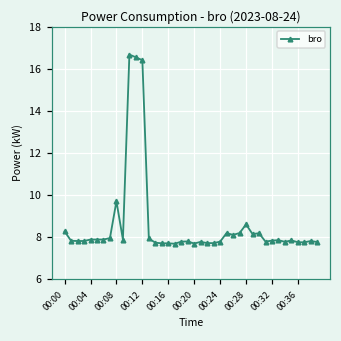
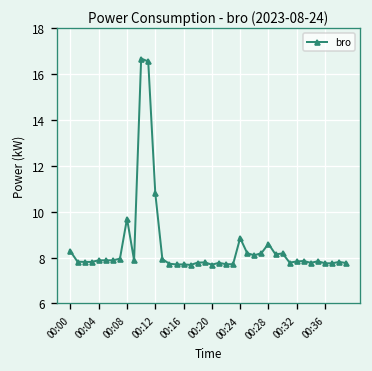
  {
    "00:00": 8.3,
    "00:04": 7.9,
    "00:08": 9.7,
-   "00:12": 16.4,
+   "00:12": 10.8,
    "00:16": 7.7,
    "00:20": 7.7,
-   "00:24": 7.8,
+   "00:24": 8.9,
    "00:28": 8.6,
    "00:32": 7.8,
    "00:36": 7.8
  }
